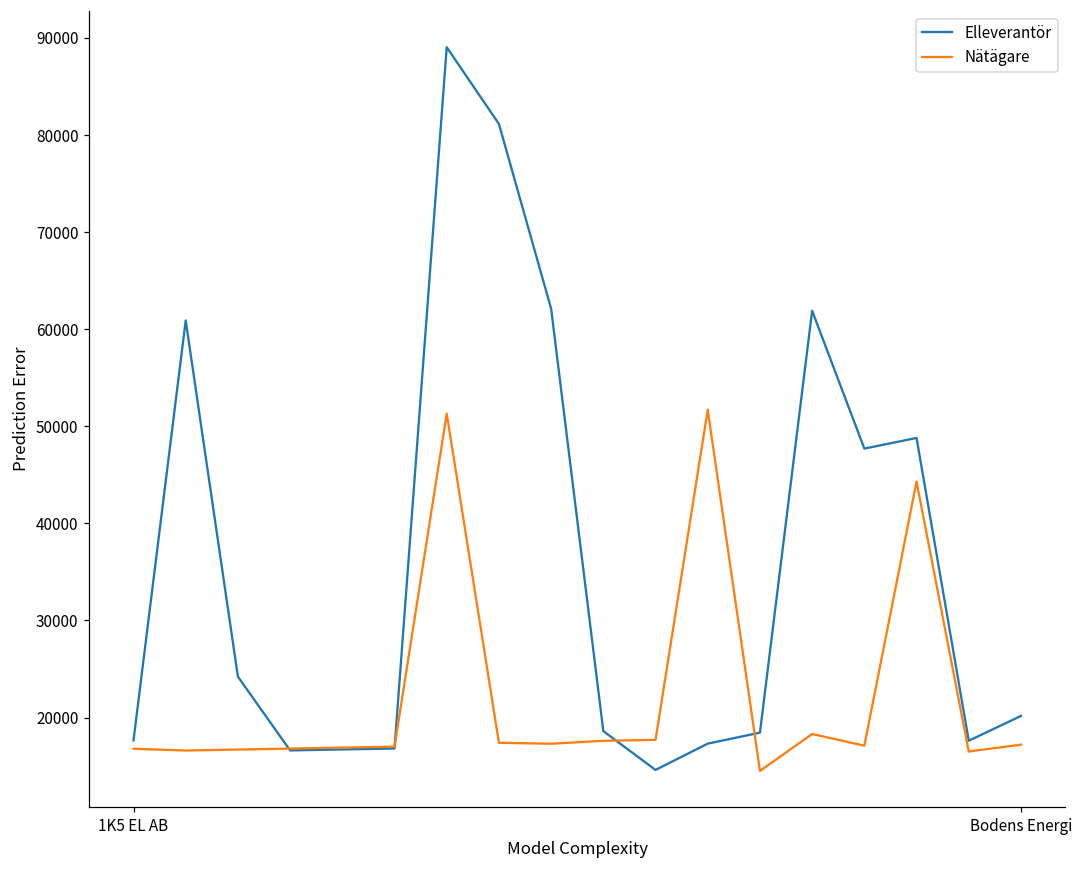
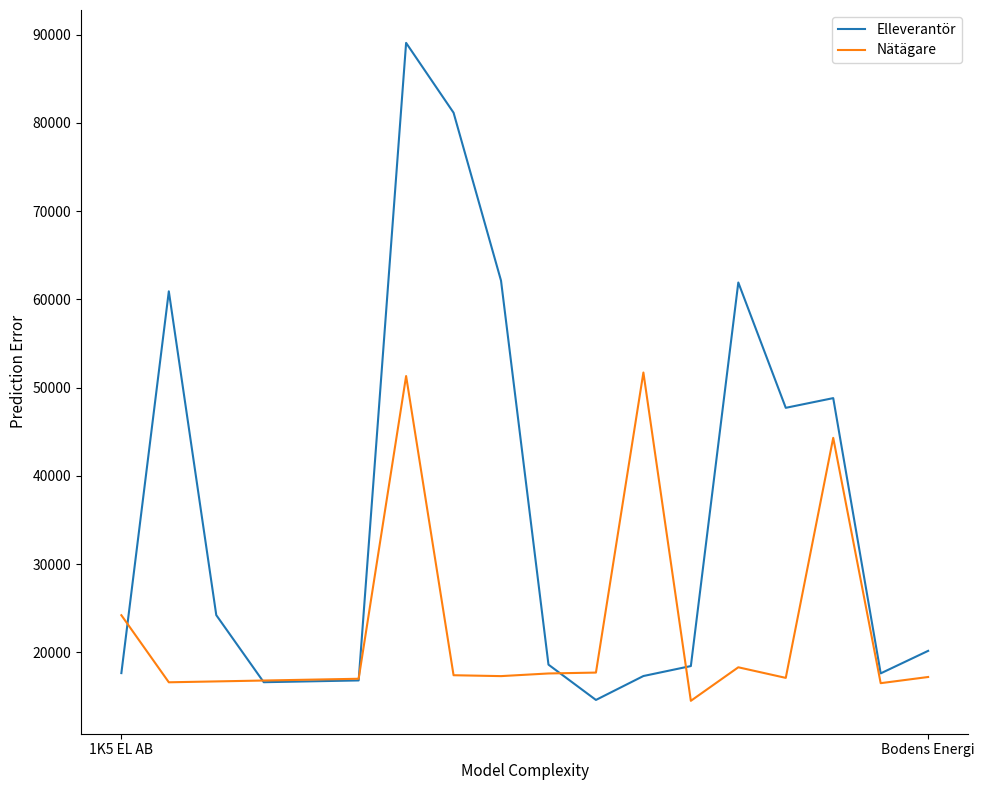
  {
    "Elleverantör": {
      "1K5 EL AB": 18000,
      "Bodens Energi": 20000
    },
    "Nätägare": {
-     "1K5 EL AB": 17000,
+     "1K5 EL AB": 24000,
      "Bodens Energi": 17000
    }
  }
